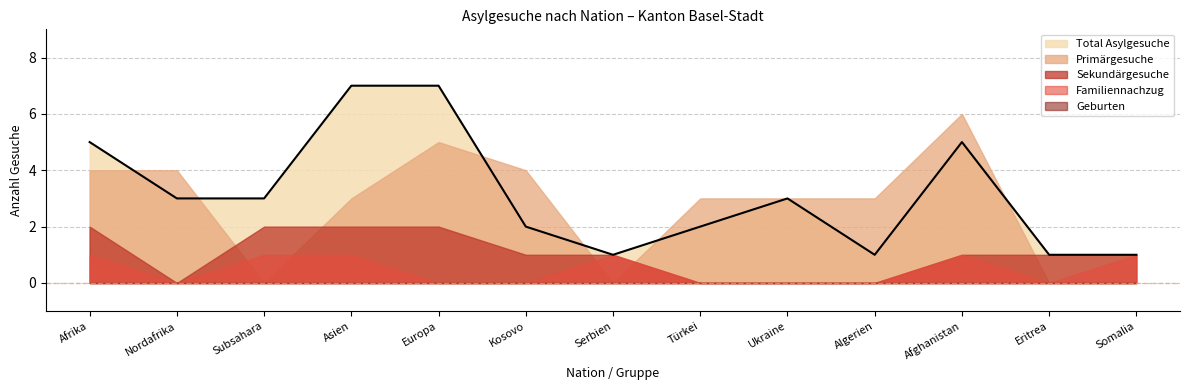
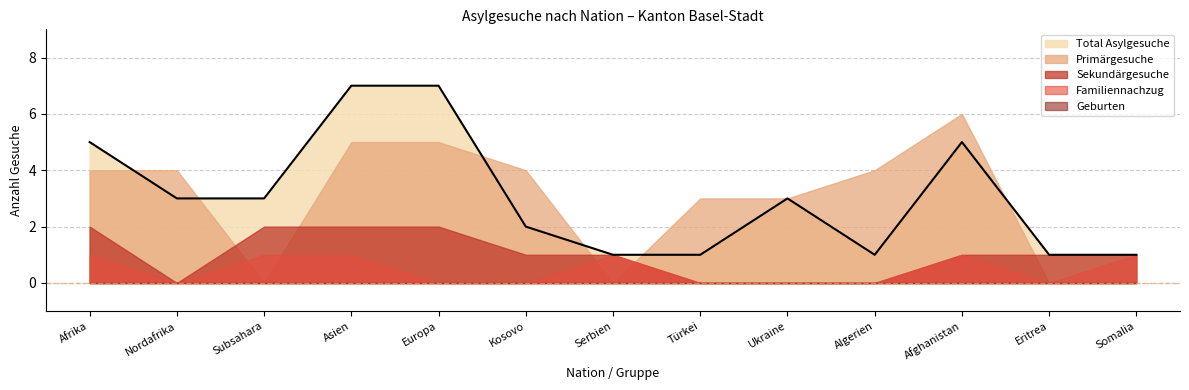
  {
    "Total Asylgesuche": {
      "Afrika": 5,
      "Nordafrika": 3,
      "Subsahara": 3,
      "Asien": 7,
      "Europa": 7,
      "Kosovo": 2,
-     "Türkei": 2,
+     "Türkei": 1,
      "Algerien": 1,
      "Afghanistan": 5
    },
    "Primärgesuche": {
      "Afrika": 4,
      "Nordafrika": 4,
-     "Asien": 3,
+     "Asien": 5,
      "Europa": 5,
      "Kosovo": 4,
      "Türkei": 3,
-     "Algerien": 3,
+     "Algerien": 4,
      "Afghanistan": 6
    }
  }
